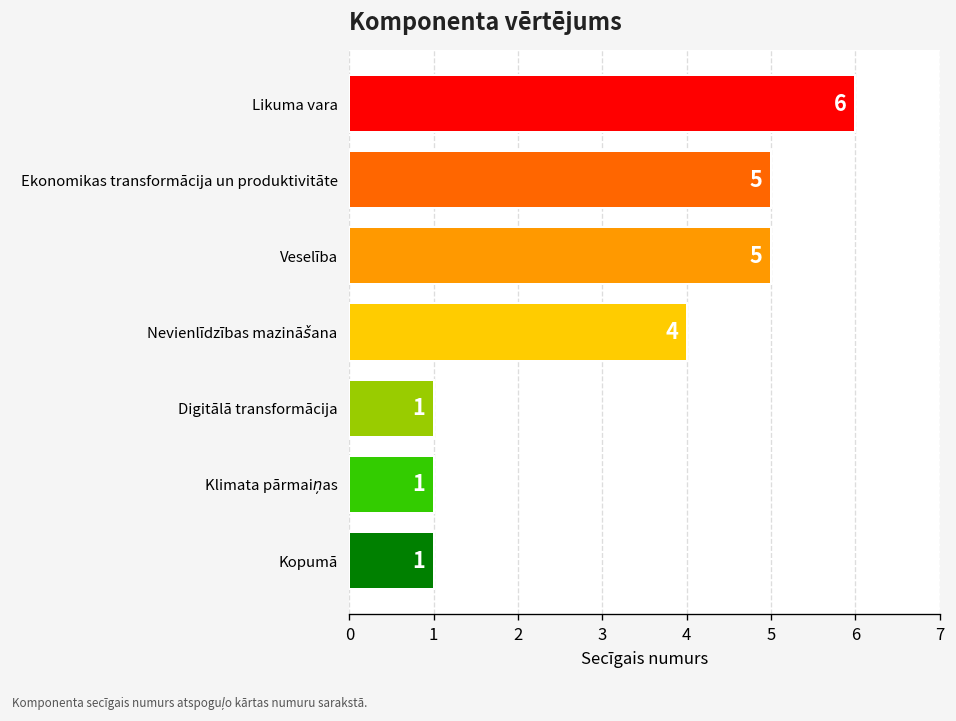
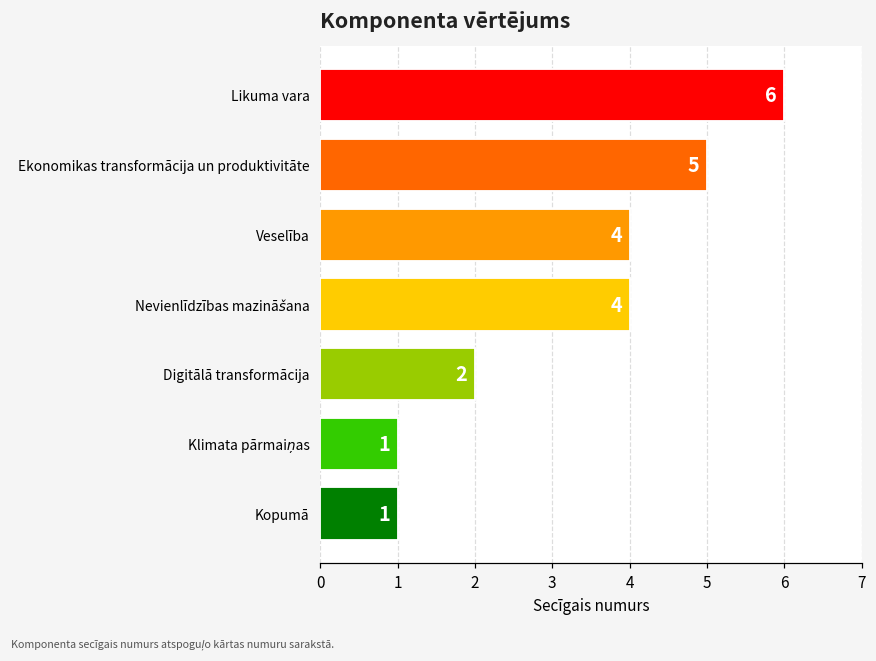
  {
    "Likuma vara": 6,
    "Ekonomikas transformācija un produktivitāte": 5,
-   "Veselība": 5,
+   "Veselība": 4,
    "Nevienlīdzības mazināšana": 4,
-   "Digitālā transformācija": 1,
+   "Digitālā transformācija": 2,
    "Klimata pārmaiņas": 1,
    "Kopumā": 1
  }
